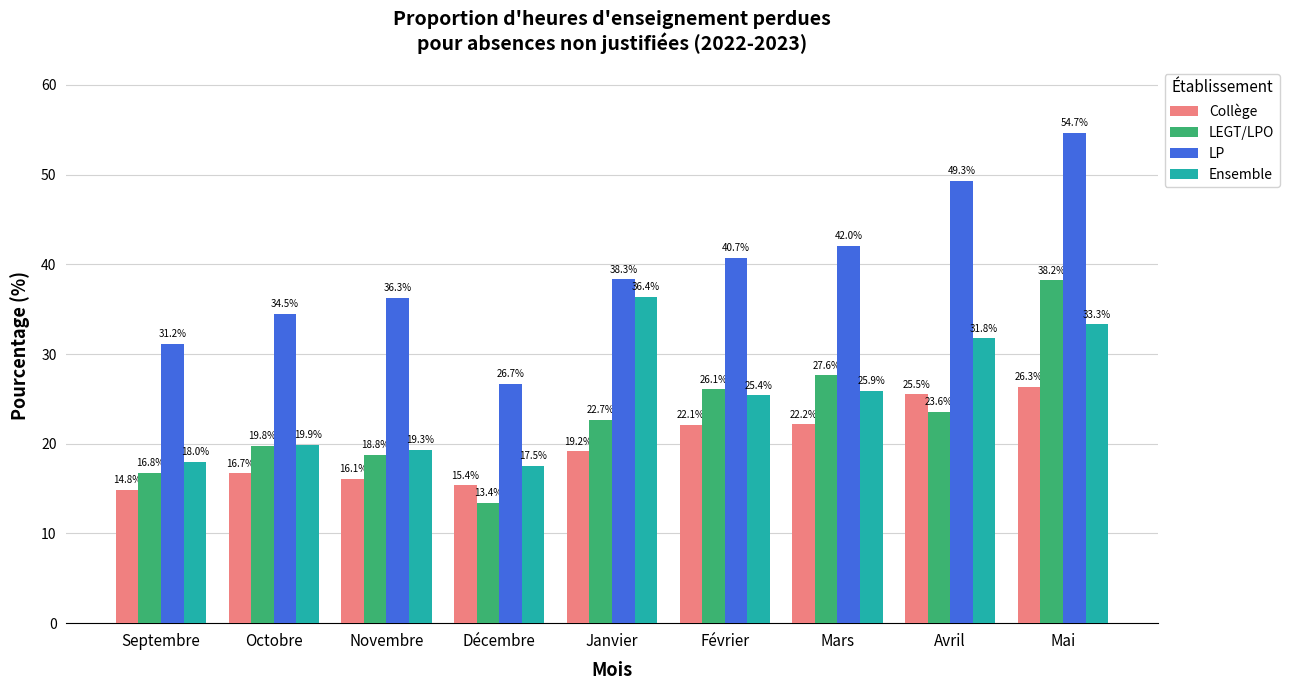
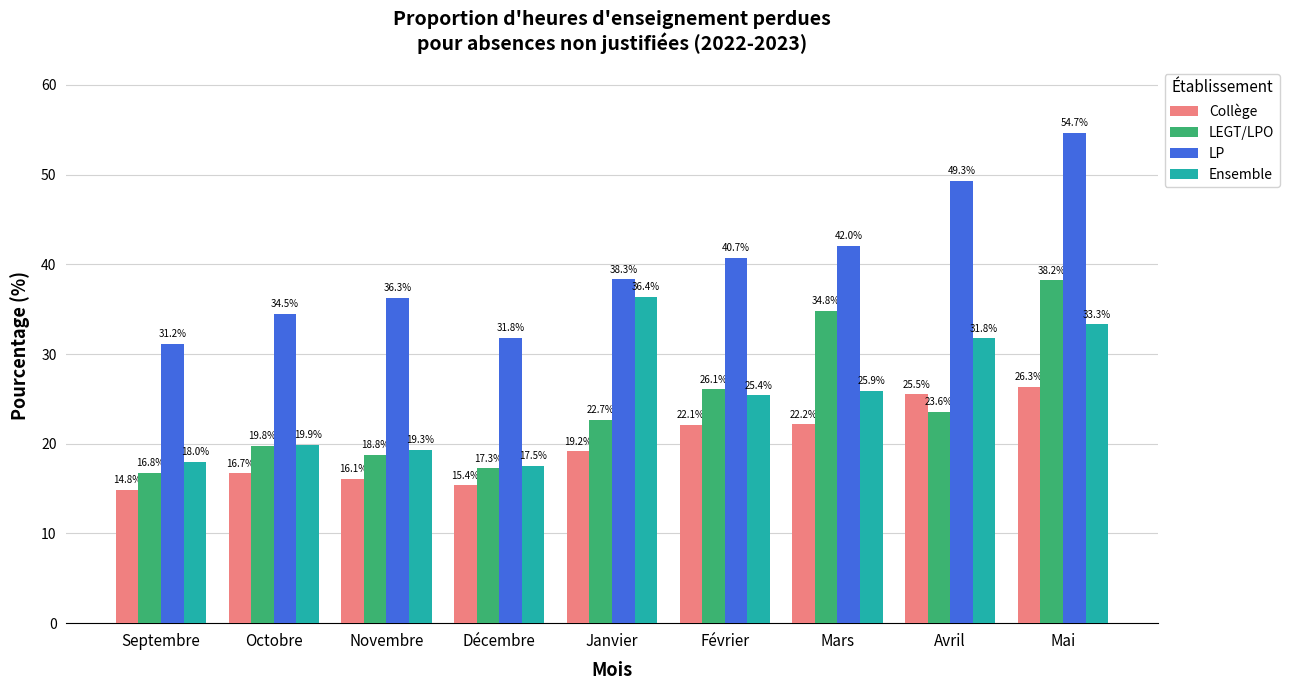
  {
    "Collège": {
      "Septembre": "14.8%",
      "Octobre": "16.7%",
      "Novembre": "16.1%",
      "Décembre": "15.4%",
      "Janvier": "19.2%",
      "Février": "22.1%",
      "Mars": "22.2%",
      "Avril": "25.5%",
      "Mai": "26.3%"
    },
    "LEGT/LPO": {
      "Septembre": "16.8%",
      "Octobre": "19.8%",
      "Novembre": "18.8%",
-     "Décembre": "13.4%",
+     "Décembre": "17.3%",
      "Janvier": "22.7%",
      "Février": "26.1%",
-     "Mars": "27.6%",
+     "Mars": "34.8%",
      "Avril": "23.6%",
      "Mai": "38.2%"
    },
    "LP": {
      "Septembre": "31.2%",
      "Octobre": "34.5%",
      "Novembre": "36.3%",
-     "Décembre": "26.7%",
+     "Décembre": "31.8%",
      "Janvier": "38.3%",
      "Février": "40.7%",
      "Mars": "42.0%",
      "Avril": "49.3%",
      "Mai": "54.7%"
    },
    "Ensemble": {
      "Septembre": "18.0%",
      "Octobre": "19.9%",
      "Novembre": "19.3%",
      "Décembre": "17.5%",
      "Janvier": "36.4%",
      "Février": "25.4%",
      "Mars": "25.9%",
      "Avril": "31.8%",
      "Mai": "33.3%"
    }
  }
